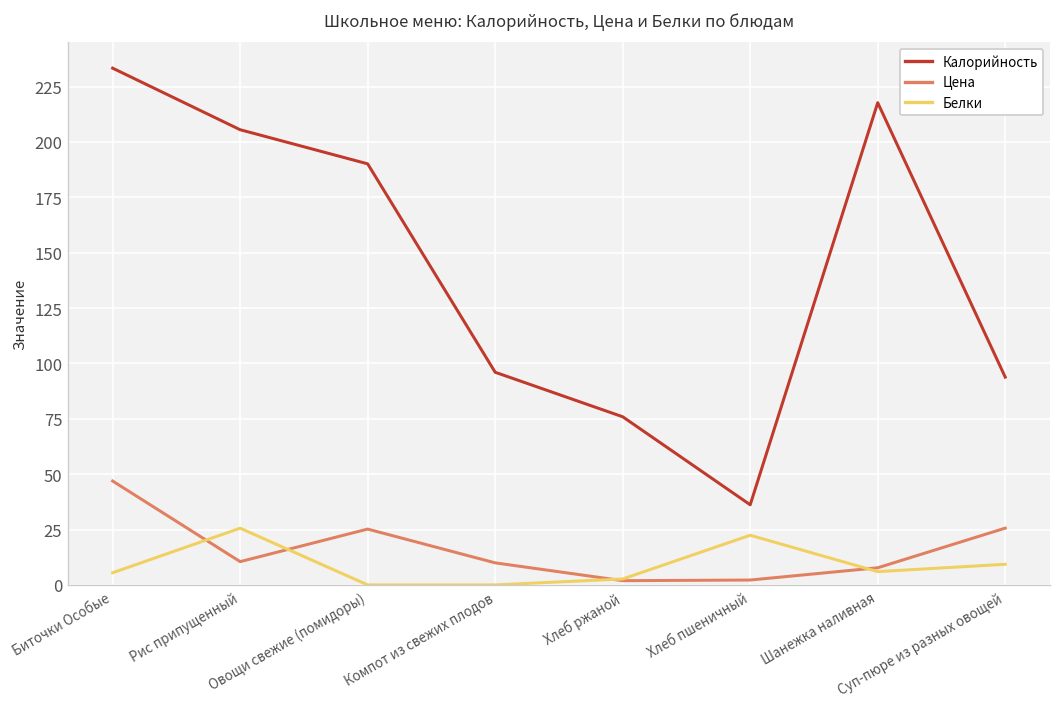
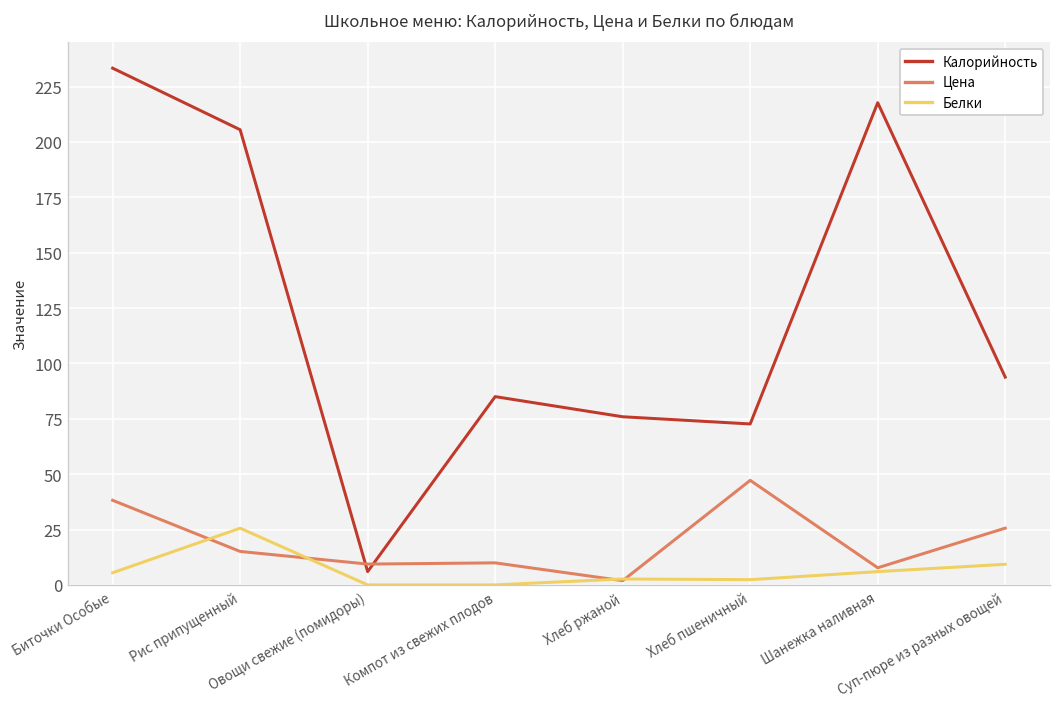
  {
    "Калорийность": {
      "Биточки Особые": 233,
      "Рис припущенный": 206,
-     "Овощи свежие (помидоры)": 190,
-     "Компот из свежих плодов": 96,
+     "Овощи свежие (помидоры)": 6,
+     "Компот из свежих плодов": 85,
      "Хлеб ржаной": 76,
-     "Хлеб пшеничный": 36,
+     "Хлеб пшеничный": 73,
      "Шанежка наливная": 218,
      "Суп-пюре из разных овощей": 94
    },
    "Цена": {
-     "Биточки Особые": 47,
-     "Рис припущенный": 11,
-     "Овощи свежие (помидоры)": 25,
+     "Биточки Особые": 38,
+     "Рис припущенный": 15,
+     "Овощи свежие (помидоры)": 9,
      "Компот из свежих плодов": 10,
-     "Хлеб пшеничный": 2,
+     "Хлеб пшеничный": 47,
      "Шанежка наливная": 8,
      "Суп-пюре из разных овощей": 26
    },
    "Белки": {
      "Биточки Особые": 5,
      "Рис припущенный": 26,
      "Овощи свежие (помидоры)": 0,
      "Компот из свежих плодов": 0,
-     "Хлеб пшеничный": 22,
+     "Хлеб пшеничный": 2,
      "Шанежка наливная": 6,
      "Суп-пюре из разных овощей": 9
    }
  }
